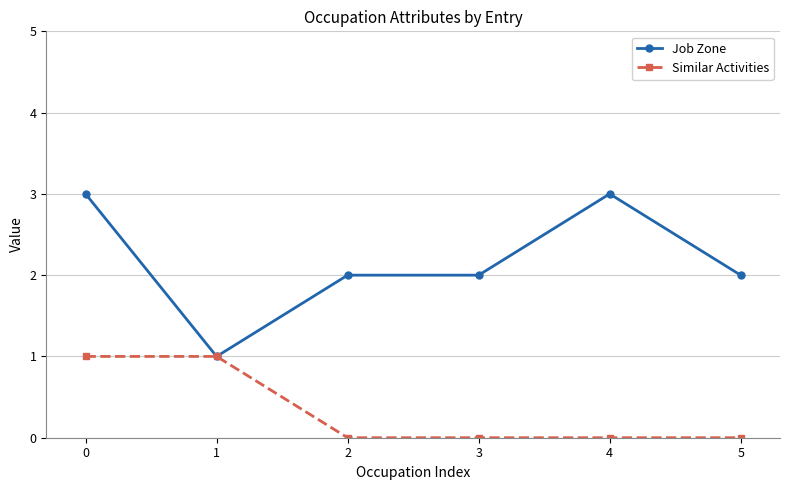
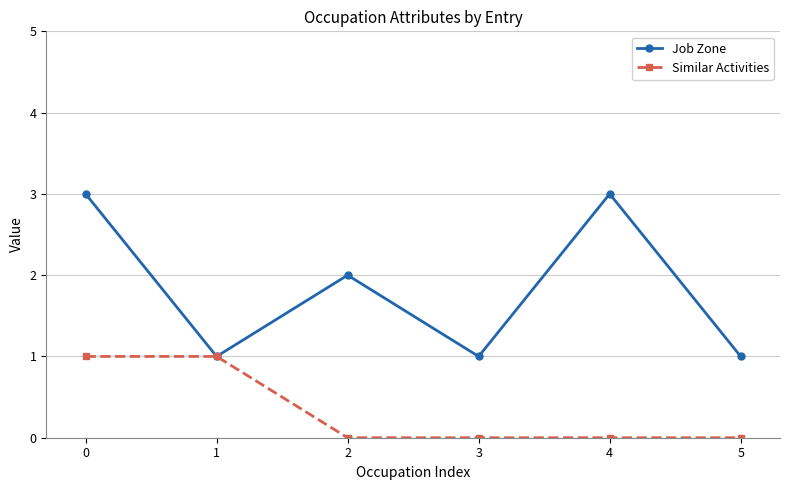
  {
    "Job Zone": {
      "0": 3,
      "2": 2,
-     "3": 2,
+     "3": 1,
      "4": 3,
-     "5": 2
+     "5": 1
    },
    "Similar Activities": {
      "0": 1,
      "2": 0,
      "3": 0,
      "4": 0,
      "5": 0
    }
  }
